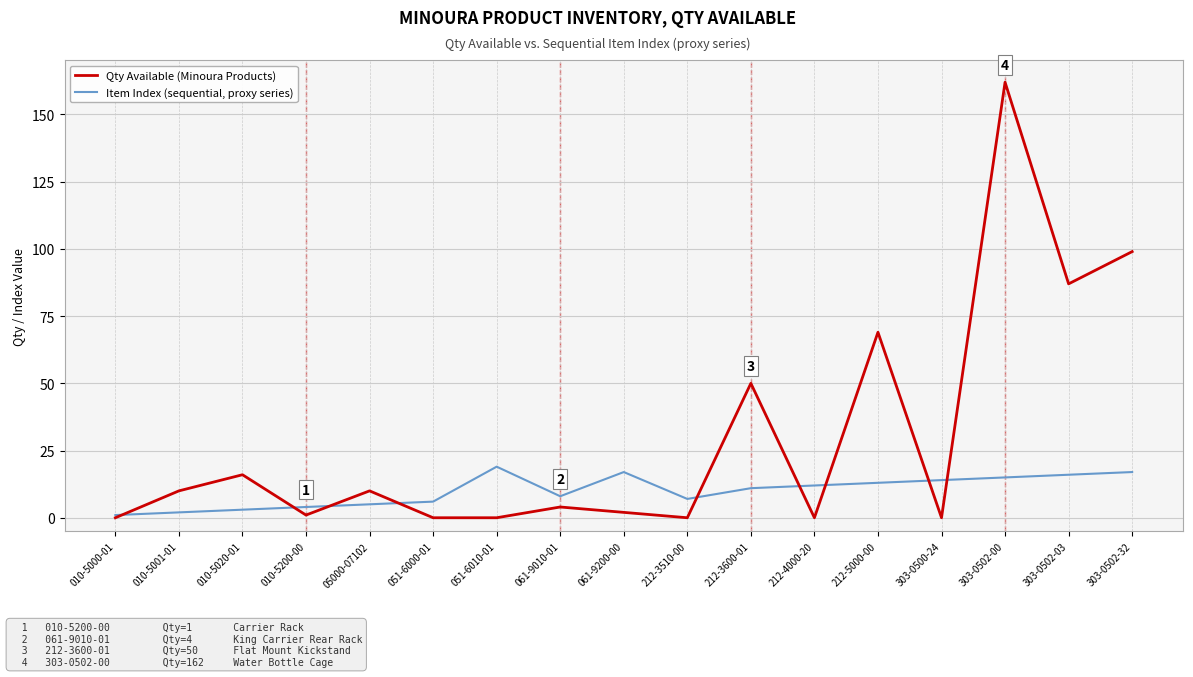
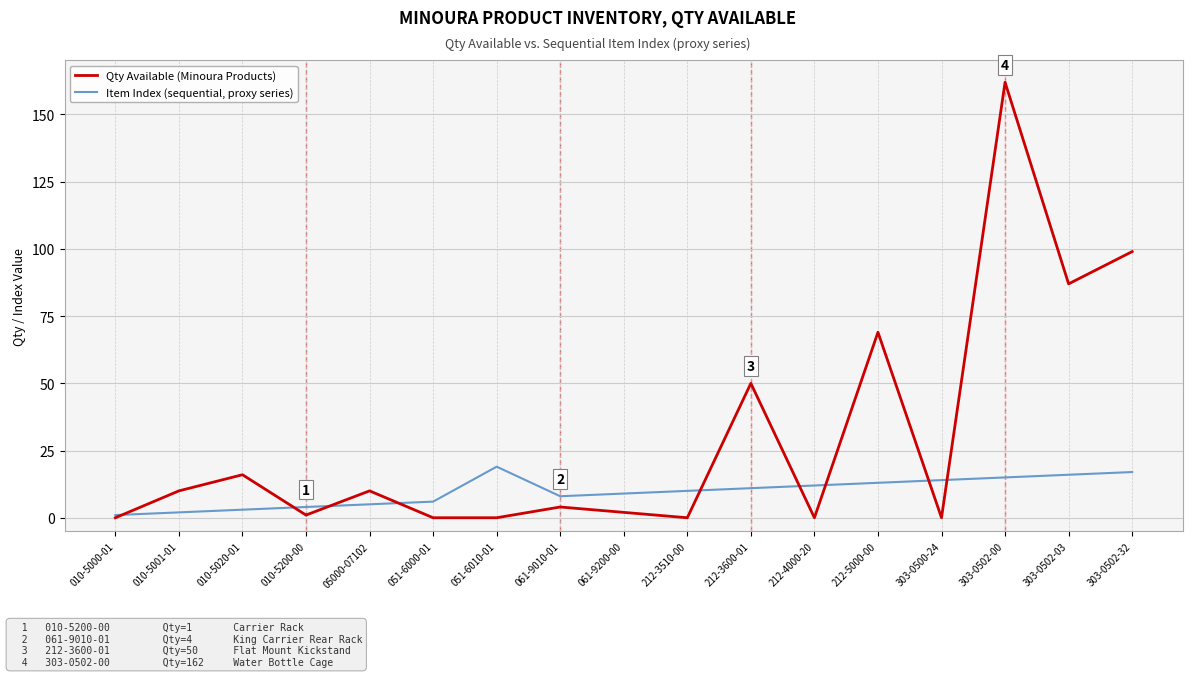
  {
    "Qty Available (Minoura Products)": {
      "010-5000-01": 0,
      "010-5001-01": 10,
      "010-5020-01": 16,
      "05000-07102": 10,
      "051-6000-01": 0,
      "051-6010-01": 0,
      "061-9010-01": 4,
      "061-9200-00": 2,
      "212-3510-00": 0,
      "212-4000-20": 0,
      "212-5000-00": 69,
      "303-0500-24": 0,
      "303-0502-03": 87,
      "303-0502-32": 99
    },
    "Item Index (sequential, proxy series)": {
      "010-5000-01": 1,
      "010-5001-01": 2,
      "010-5020-01": 3,
      "05000-07102": 5,
      "051-6000-01": 6,
      "051-6010-01": 19,
-     "061-9200-00": 17,
-     "212-3510-00": 7,
+     "061-9200-00": 9,
+     "212-3510-00": 10,
      "212-3600-01": 11,
      "212-4000-20": 12,
      "212-5000-00": 13,
      "303-0500-24": 14,
      "303-0502-00": 15,
      "303-0502-03": 16,
      "303-0502-32": 17
    }
  }
